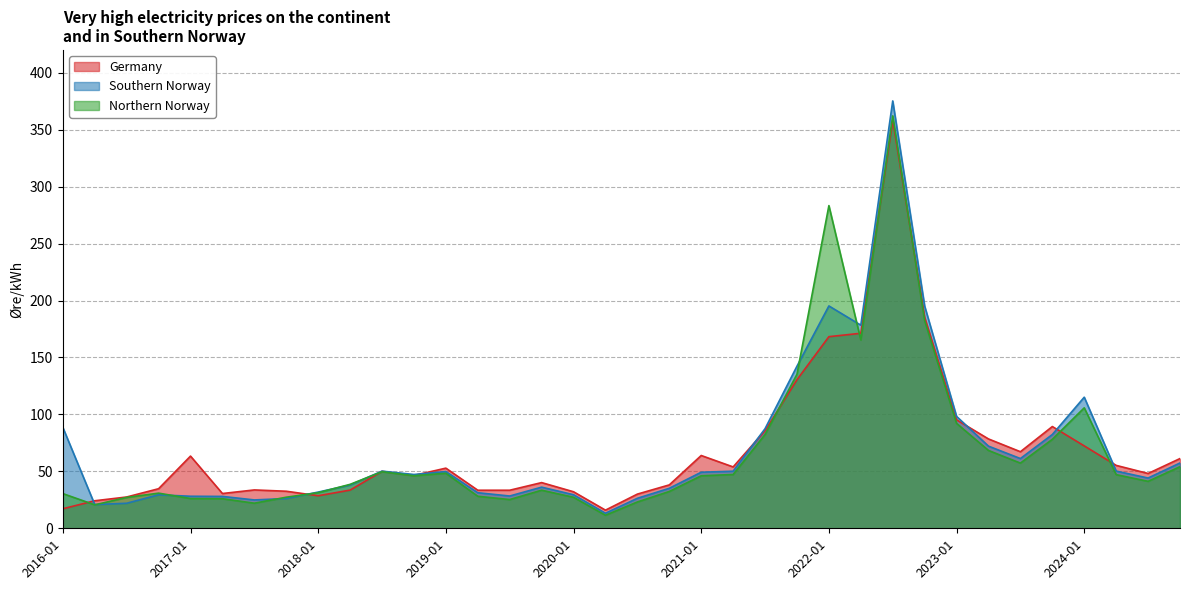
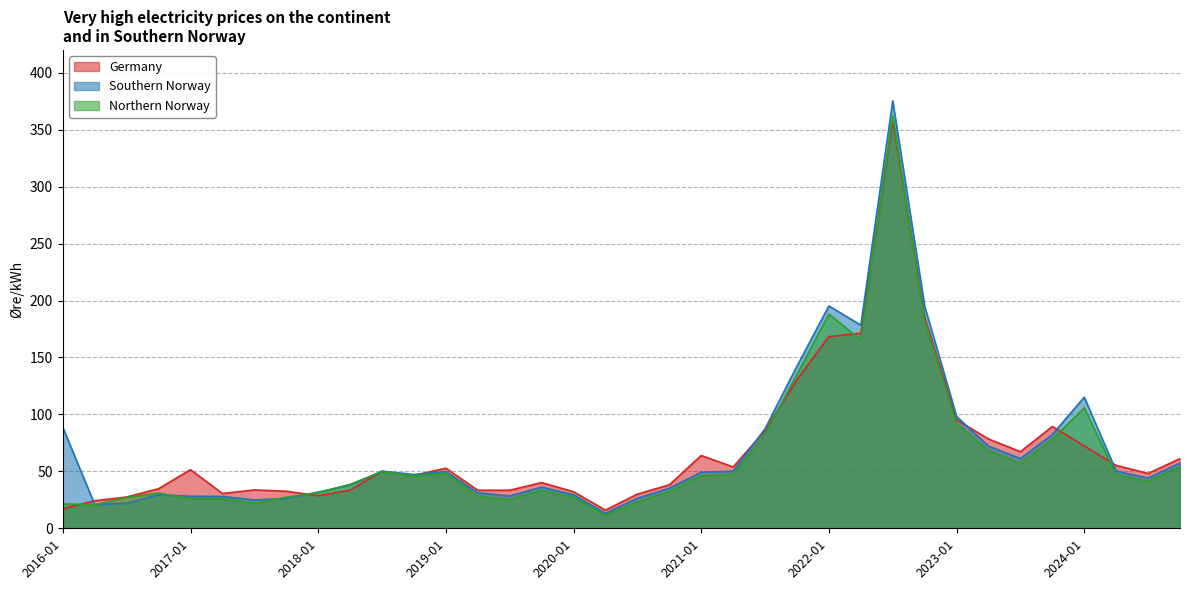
  {
    "Germany": {
      "2016-01": 17,
-     "2017-01": 63,
+     "2017-01": 51,
      "2018-01": 29,
      "2019-01": 53,
      "2020-01": 32,
      "2021-01": 64,
      "2022-01": 168,
      "2023-01": 95,
      "2024-01": 72
    },
    "Southern Norway": {
      "2016-01": 89,
      "2021-01": 49,
      "2022-01": 195,
      "2023-01": 98,
      "2024-01": 115
    },
    "Northern Norway": {
-     "2016-01": 30,
+     "2016-01": 21,
      "2021-01": 46,
-     "2022-01": 283,
+     "2022-01": 188,
      "2023-01": 92,
      "2024-01": 106
    }
  }
